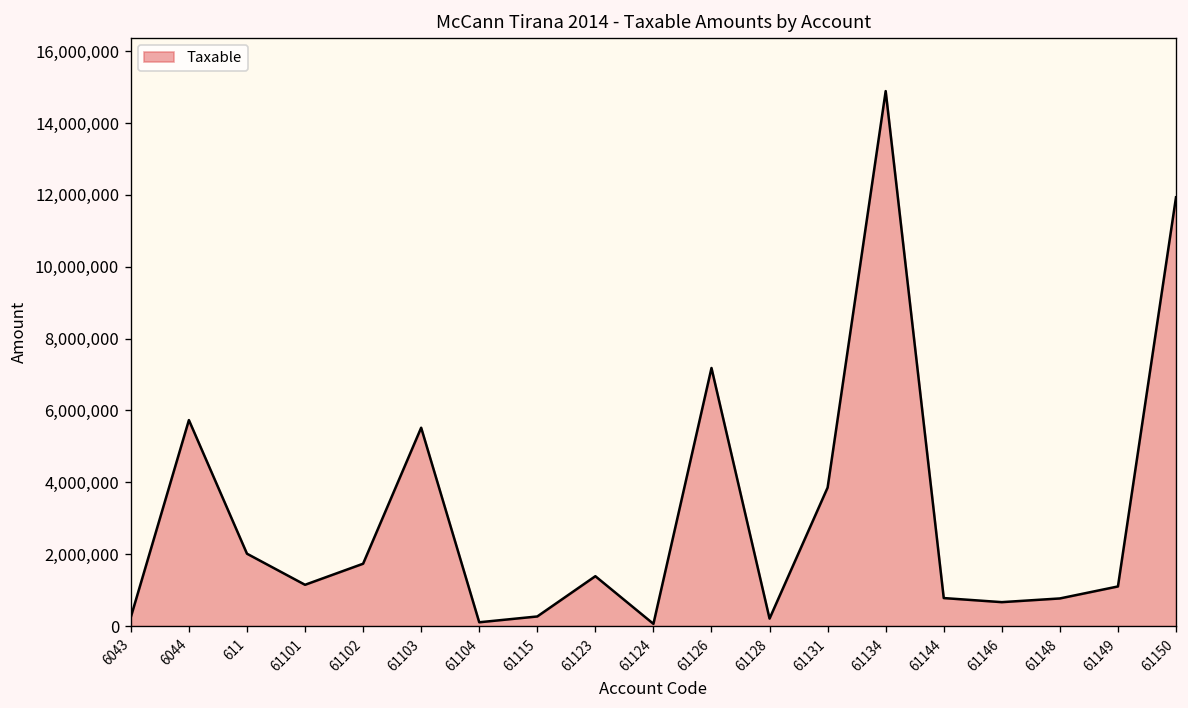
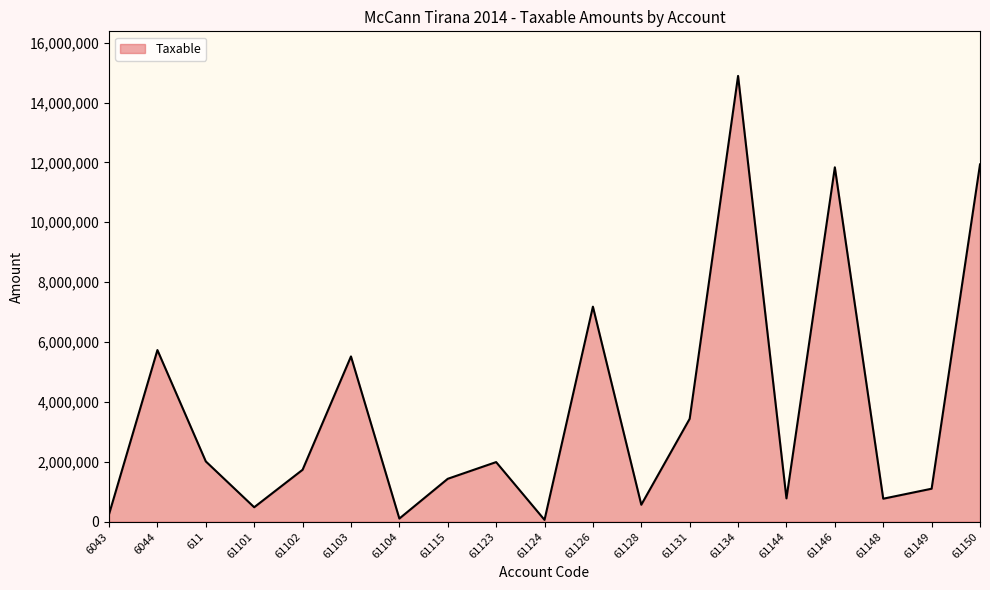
  {
    "6043": "300,000",
    "6044": "5,700,000",
    "611": "2,000,000",
-   "61101": "1,100,000",
+   "61101": "500,000",
    "61102": "1,700,000",
    "61103": "5,500,000",
    "61104": "100,000",
-   "61115": "300,000",
-   "61123": "1,400,000",
+   "61115": "1,400,000",
+   "61123": "2,000,000",
    "61124": "100,000",
    "61126": "7,200,000",
-   "61128": "200,000",
-   "61131": "3,900,000",
+   "61128": "600,000",
+   "61131": "3,400,000",
    "61134": "14,900,000",
    "61144": "800,000",
-   "61146": "700,000",
+   "61146": "11,800,000",
    "61148": "800,000",
    "61149": "1,100,000",
    "61150": "11,900,000"
  }
